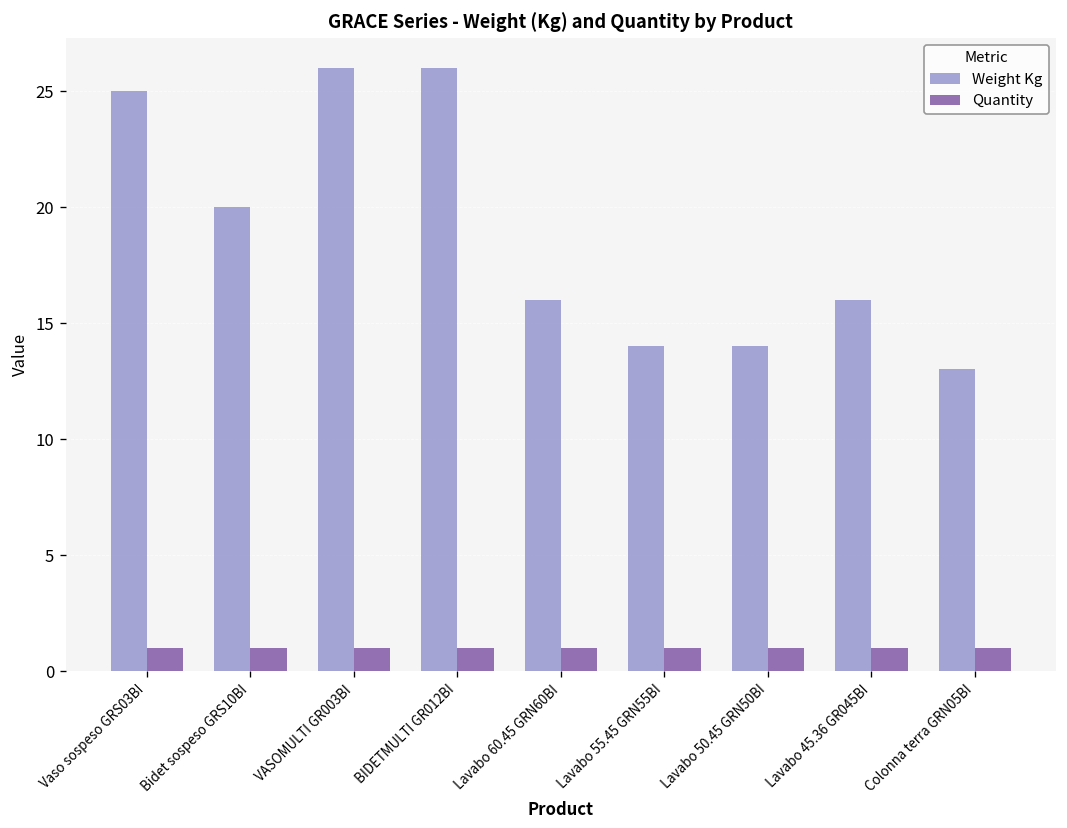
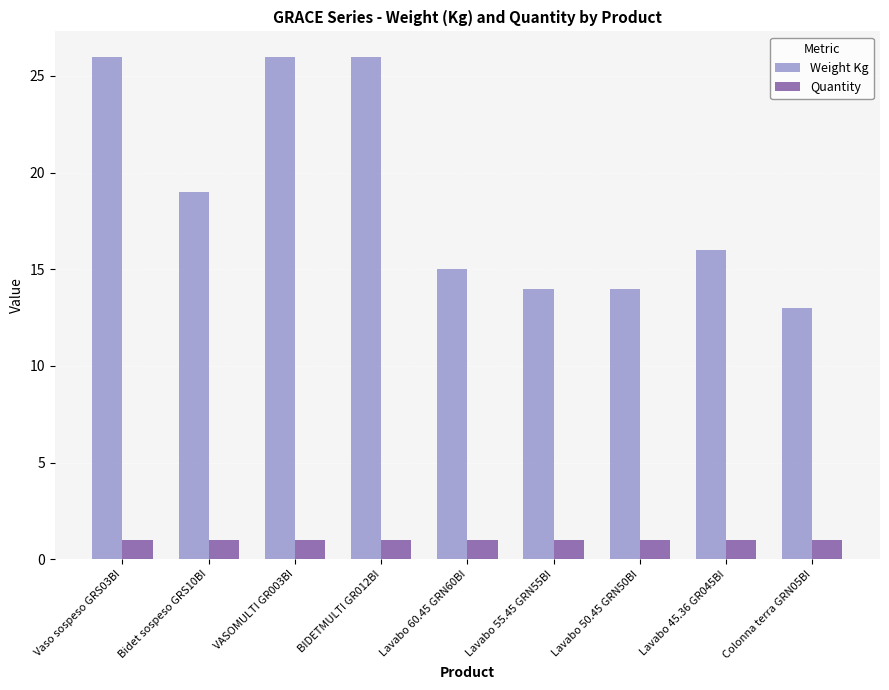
  {
    "Weight Kg": {
-     "Vaso sospeso GRS03BI": 25,
-     "Bidet sospeso GRS10BI": 20,
+     "Vaso sospeso GRS03BI": 26,
+     "Bidet sospeso GRS10BI": 19,
      "VASOMULTI GR003BI": 26,
      "BIDETMULTI GR012BI": 26,
-     "Lavabo 60.45 GRN60BI": 16,
+     "Lavabo 60.45 GRN60BI": 15,
      "Lavabo 55.45 GRN55BI": 14,
      "Lavabo 50.45 GRN50BI": 14,
      "Lavabo 45.36 GR045BI": 16,
      "Colonna terra GRN05BI": 13
    },
    "Quantity": {
      "Vaso sospeso GRS03BI": 1,
      "Bidet sospeso GRS10BI": 1,
      "VASOMULTI GR003BI": 1,
      "BIDETMULTI GR012BI": 1,
      "Lavabo 60.45 GRN60BI": 1,
      "Lavabo 55.45 GRN55BI": 1,
      "Lavabo 50.45 GRN50BI": 1,
      "Lavabo 45.36 GR045BI": 1,
      "Colonna terra GRN05BI": 1
    }
  }
